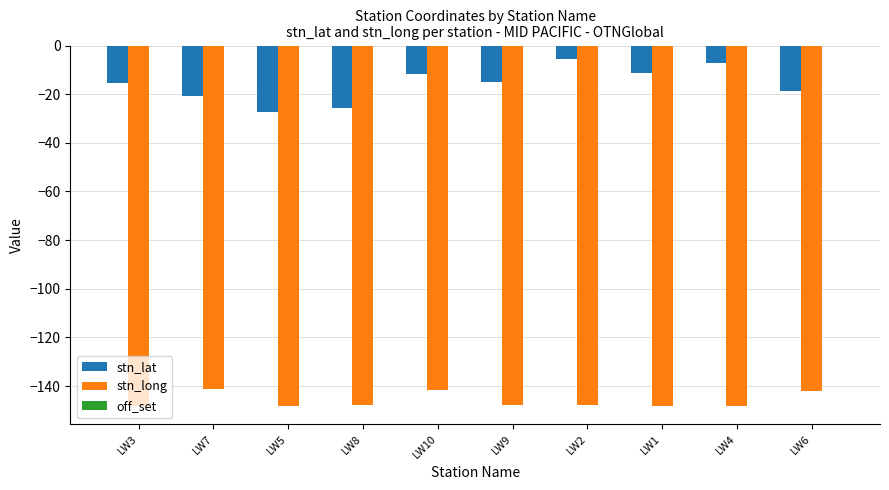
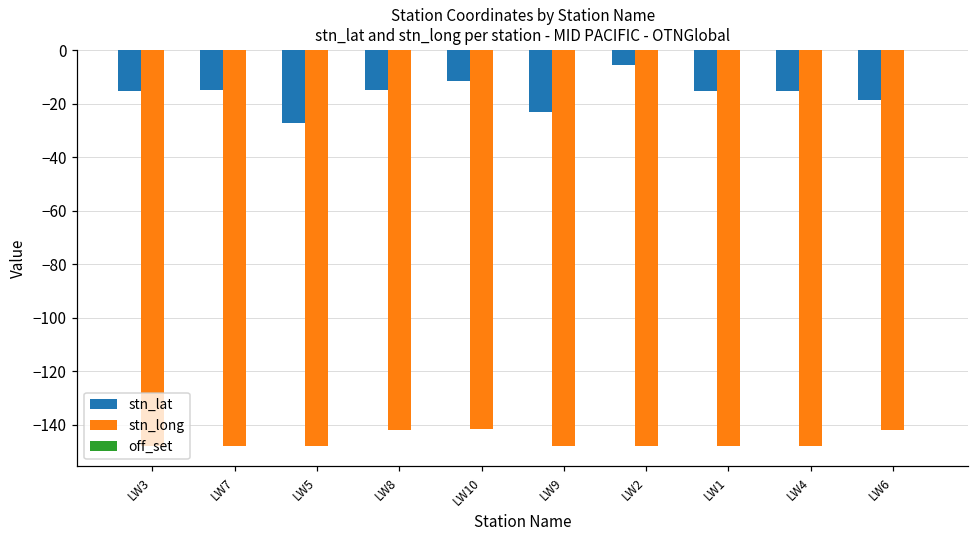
  {
    "stn_lat": {
      "LW3": -15,
-     "LW7": -21,
+     "LW7": -15,
      "LW5": -27,
-     "LW8": -26,
+     "LW8": -15,
      "LW10": -12,
-     "LW9": -15,
+     "LW9": -23,
      "LW2": -6,
-     "LW1": -11,
-     "LW4": -7,
+     "LW1": -15,
+     "LW4": -15,
      "LW6": -19
    },
    "stn_long": {
-     "LW7": -141,
+     "LW7": -148,
      "LW5": -148,
-     "LW8": -148,
+     "LW8": -142,
      "LW10": -142,
      "LW9": -148,
      "LW2": -148,
      "LW1": -148,
      "LW4": -148,
      "LW6": -142
    },
    "off_set": {
      "LW3": 0,
      "LW7": 0,
      "LW5": 0,
      "LW8": 0,
      "LW10": 0,
      "LW9": 0,
      "LW2": 0,
      "LW1": 0,
      "LW4": 0,
      "LW6": 0
    }
  }
